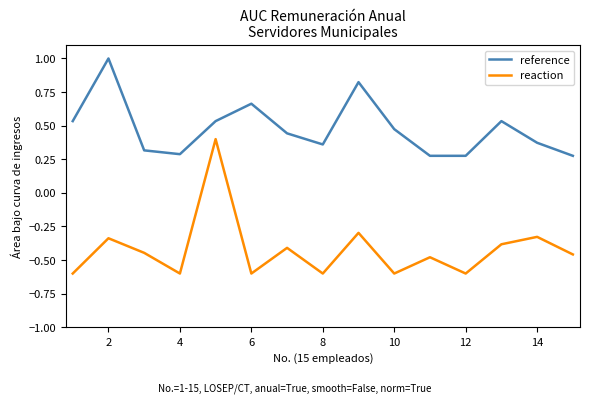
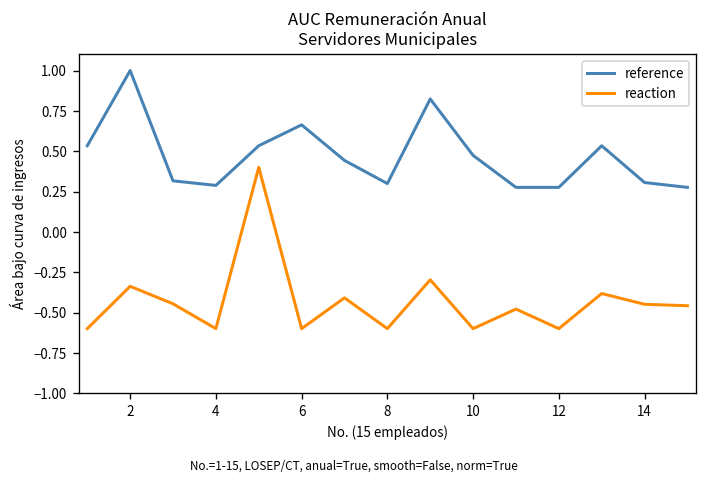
  {
    "reference": {
      "2": 1.00,
      "4": 0.29,
      "6": 0.66,
-     "8": 0.36,
+     "8": 0.30,
      "10": 0.47,
      "12": 0.28,
-     "14": 0.37
+     "14": 0.31
    },
    "reaction": {
      "2": -0.34,
      "4": -0.60,
      "6": -0.60,
      "8": -0.60,
      "10": -0.60,
      "12": -0.60,
-     "14": -0.33
+     "14": -0.45
    }
  }
